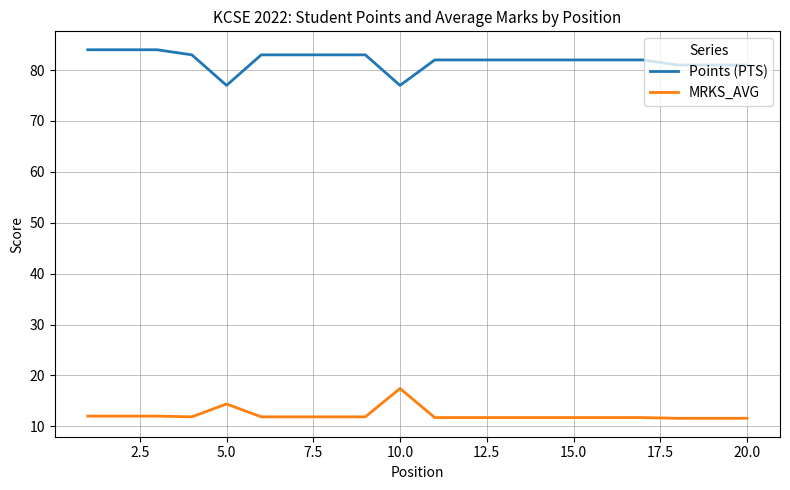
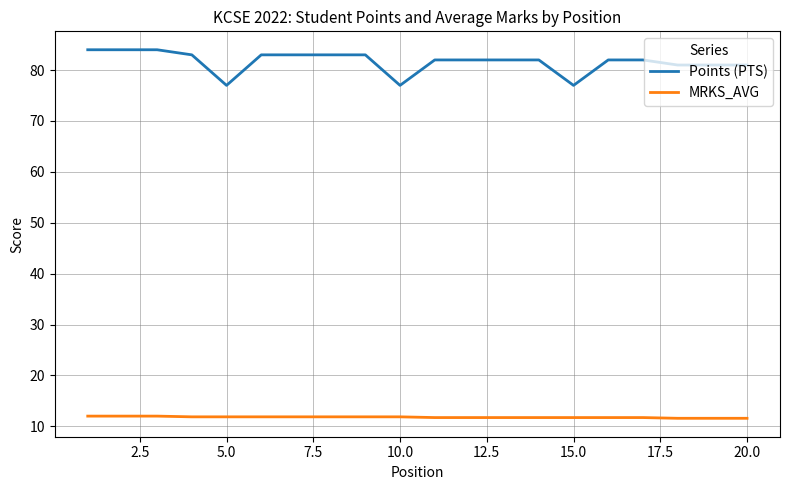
  {
    "Points (PTS)": {
      "5.0": 77,
      "10.0": 77,
-     "15.0": 82
+     "15.0": 77
    },
    "MRKS_AVG": {
-     "5.0": 14,
-     "10.0": 17,
+     "5.0": 12,
+     "10.0": 12,
      "15.0": 12,
      "20.0": 12
    }
  }
